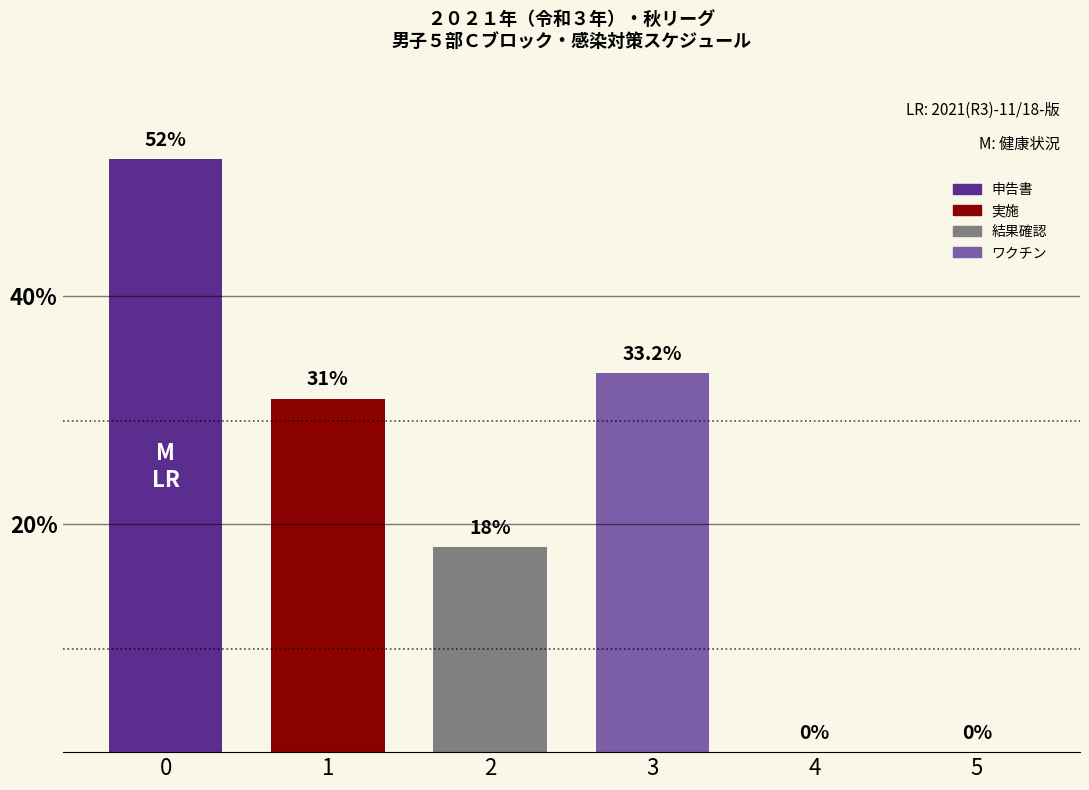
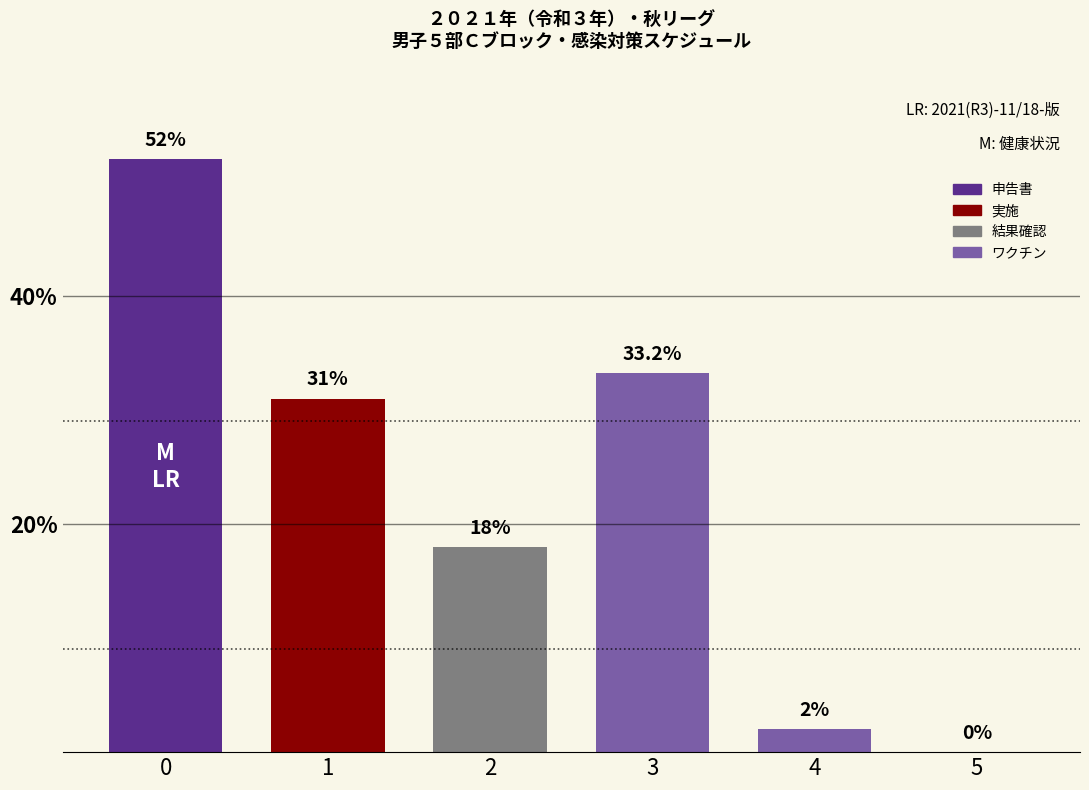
  {
    "0": "52%",
    "1": "31%",
    "2": "18%",
    "3": "33.2%",
-   "4": "0%",
+   "4": "2%",
    "5": "0%"
  }
